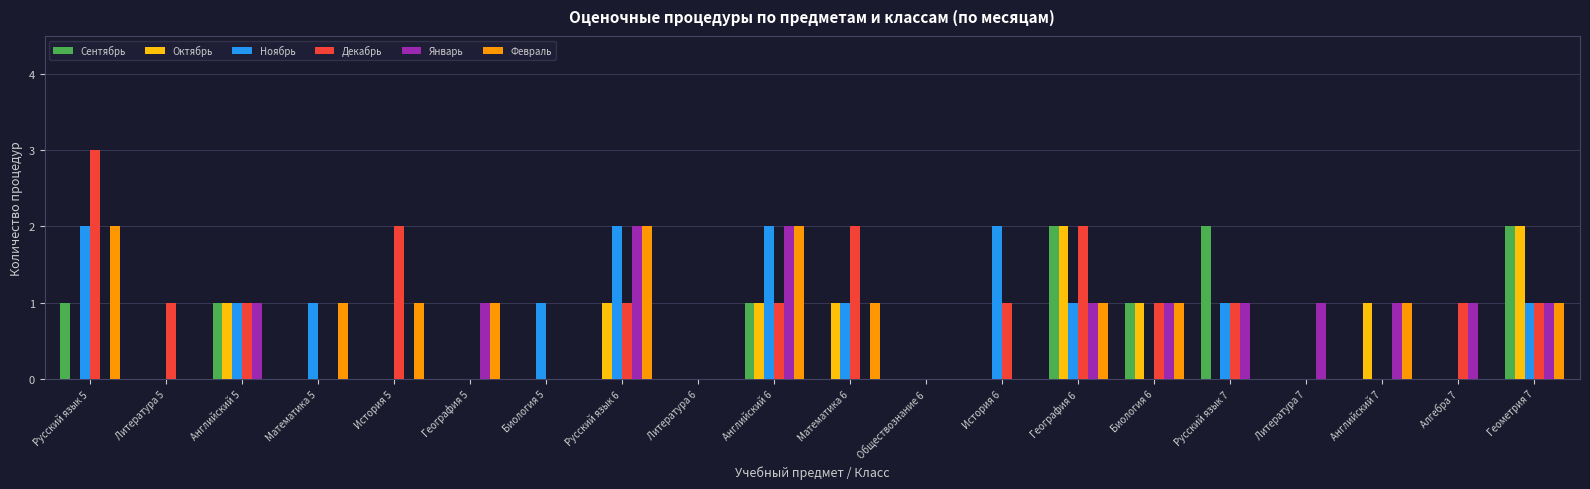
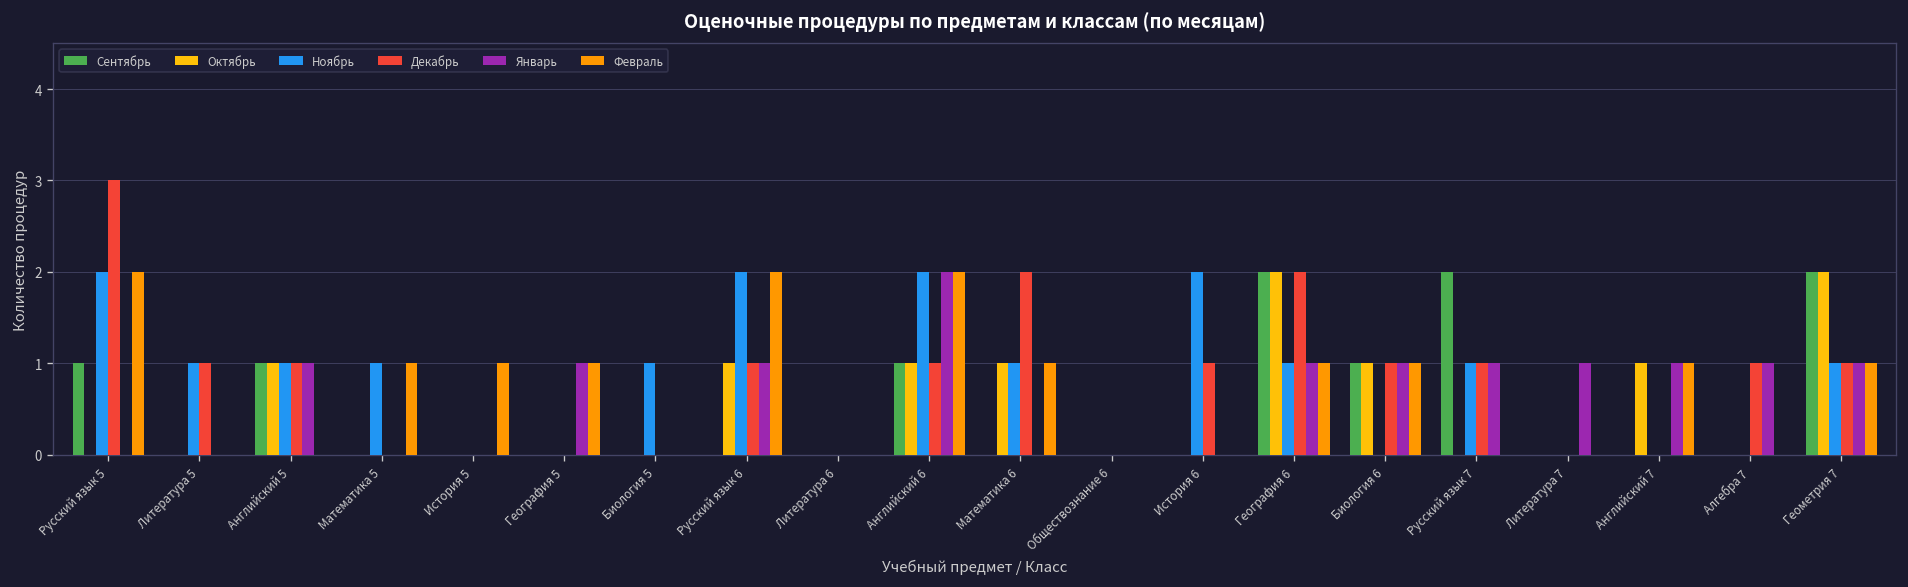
  {
    "Сентябрь": {
      "Русский язык 5": 1,
      "Литература 5": 0,
      "Английский 5": 1,
      "Математика 5": 0,
      "История 5": 0,
      "География 5": 0,
      "Биология 5": 0,
      "Русский язык 6": 0,
      "Литература 6": 0,
      "Английский 6": 1,
      "Математика 6": 0,
      "Обществознание 6": 0,
      "История 6": 0,
      "География 6": 2,
      "Биология 6": 1,
      "Русский язык 7": 2,
      "Литература 7": 0,
      "Английский 7": 0,
      "Алгебра 7": 0,
      "Геометрия 7": 2
    },
    "Ноябрь": {
      "Русский язык 5": 2,
-     "Литература 5": 0,
+     "Литература 5": 1,
      "Английский 5": 1,
      "Математика 5": 1,
      "История 5": 0,
      "География 5": 0,
      "Биология 5": 1,
      "Русский язык 6": 2,
      "Литература 6": 0,
      "Английский 6": 2,
      "Математика 6": 1,
      "Обществознание 6": 0,
      "История 6": 2,
      "География 6": 1,
      "Биология 6": 0,
      "Русский язык 7": 1,
      "Литература 7": 0,
      "Английский 7": 0,
      "Алгебра 7": 0,
      "Геометрия 7": 1
    },
    "Декабрь": {
      "Русский язык 5": 3,
      "Литература 5": 1,
      "Английский 5": 1,
      "Математика 5": 0,
-     "История 5": 2,
+     "История 5": 0,
      "География 5": 0,
      "Биология 5": 0,
      "Русский язык 6": 1,
      "Литература 6": 0,
      "Английский 6": 1,
      "Математика 6": 2,
      "Обществознание 6": 0,
      "История 6": 1,
      "География 6": 2,
      "Биология 6": 1,
      "Русский язык 7": 1,
      "Литература 7": 0,
      "Английский 7": 0,
      "Алгебра 7": 1,
      "Геометрия 7": 1
    },
    "Январь": {
      "Русский язык 5": 0,
      "Литература 5": 0,
      "Английский 5": 1,
      "Математика 5": 0,
      "История 5": 0,
      "География 5": 1,
      "Биология 5": 0,
-     "Русский язык 6": 2,
+     "Русский язык 6": 1,
      "Литература 6": 0,
      "Английский 6": 2,
      "Математика 6": 0,
      "Обществознание 6": 0,
      "История 6": 0,
      "География 6": 1,
      "Биология 6": 1,
      "Русский язык 7": 1,
      "Литература 7": 1,
      "Английский 7": 1,
      "Алгебра 7": 1,
      "Геометрия 7": 1
    }
  }
